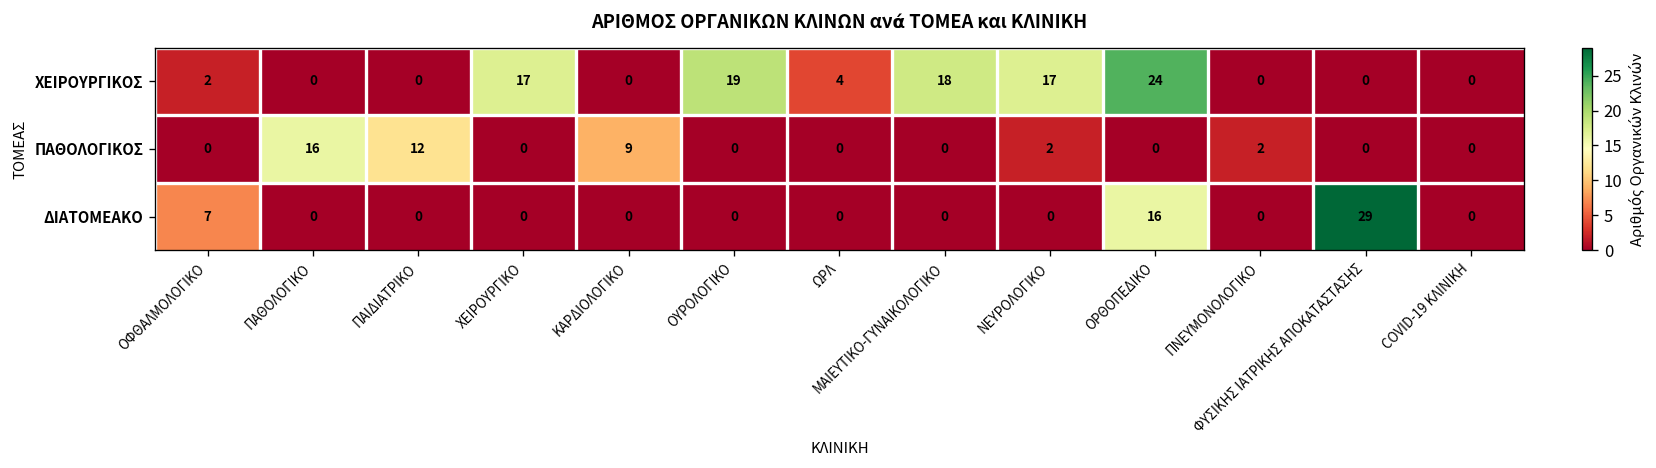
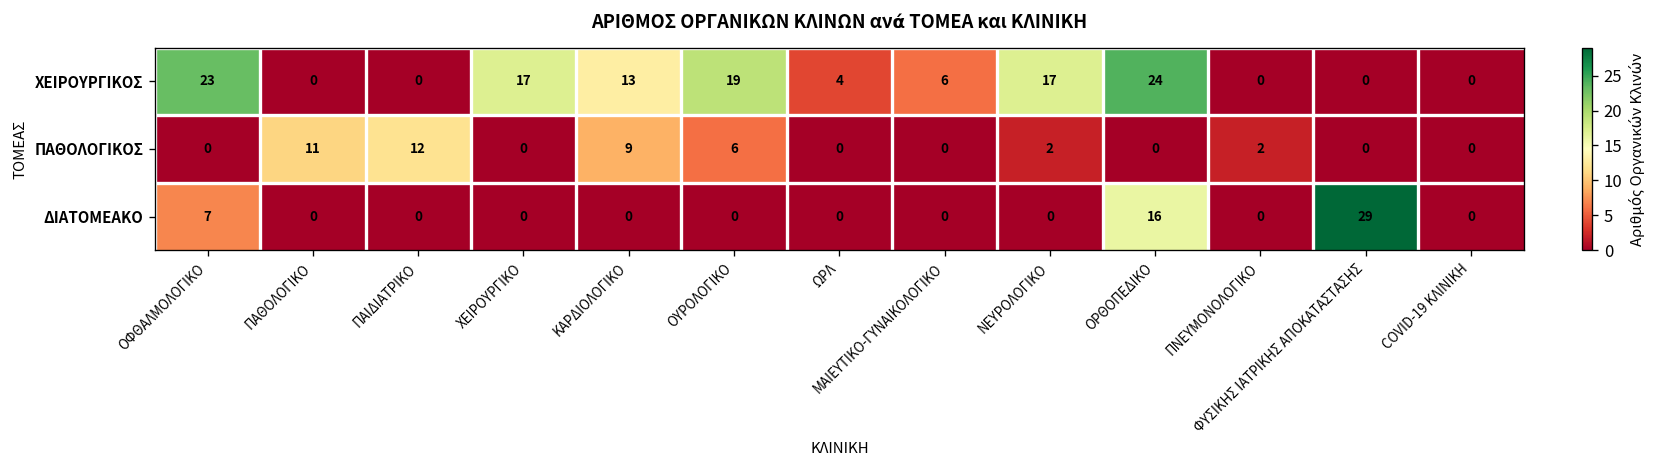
  {
    "ΧΕΙΡΟΥΡΓΙΚΟΣ": {
-     "ΟΦΘΑΛΜΟΛΟΓΙΚΟ": 2,
+     "ΟΦΘΑΛΜΟΛΟΓΙΚΟ": 23,
      "ΠΑΘΟΛΟΓΙΚΟ": 0,
      "ΠΑΙΔΙΑΤΡΙΚΟ": 0,
      "ΧΕΙΡΟΥΡΓΙΚΟ": 17,
-     "ΚΑΡΔΙΟΛΟΓΙΚΟ": 0,
+     "ΚΑΡΔΙΟΛΟΓΙΚΟ": 13,
      "ΟΥΡΟΛΟΓΙΚΟ": 19,
      "ΩΡΛ": 4,
-     "ΜΑΙΕΥΤΙΚΟ-ΓΥΝΑΙΚΟΛΟΓΙΚΟ": 18,
+     "ΜΑΙΕΥΤΙΚΟ-ΓΥΝΑΙΚΟΛΟΓΙΚΟ": 6,
      "ΝΕΥΡΟΛΟΓΙΚΟ": 17,
      "ΟΡΘΟΠΕΔΙΚΟ": 24,
      "ΠΝΕΥΜΟΝΟΛΟΓΙΚΟ": 0,
      "ΦΥΣΙΚΗΣ ΙΑΤΡΙΚΗΣ ΑΠΟΚΑΤΑΣΤΑΣΗΣ": 0,
      "COVID-19 ΚΛΙΝΙΚΗ": 0
    },
    "ΠΑΘΟΛΟΓΙΚΟΣ": {
      "ΟΦΘΑΛΜΟΛΟΓΙΚΟ": 0,
-     "ΠΑΘΟΛΟΓΙΚΟ": 16,
+     "ΠΑΘΟΛΟΓΙΚΟ": 11,
      "ΠΑΙΔΙΑΤΡΙΚΟ": 12,
      "ΧΕΙΡΟΥΡΓΙΚΟ": 0,
      "ΚΑΡΔΙΟΛΟΓΙΚΟ": 9,
-     "ΟΥΡΟΛΟΓΙΚΟ": 0,
+     "ΟΥΡΟΛΟΓΙΚΟ": 6,
      "ΩΡΛ": 0,
      "ΜΑΙΕΥΤΙΚΟ-ΓΥΝΑΙΚΟΛΟΓΙΚΟ": 0,
      "ΝΕΥΡΟΛΟΓΙΚΟ": 2,
      "ΟΡΘΟΠΕΔΙΚΟ": 0,
      "ΠΝΕΥΜΟΝΟΛΟΓΙΚΟ": 2,
      "ΦΥΣΙΚΗΣ ΙΑΤΡΙΚΗΣ ΑΠΟΚΑΤΑΣΤΑΣΗΣ": 0,
      "COVID-19 ΚΛΙΝΙΚΗ": 0
    },
    "ΔΙΑΤΟΜΕΑΚΟ": {
      "ΟΦΘΑΛΜΟΛΟΓΙΚΟ": 7,
      "ΠΑΘΟΛΟΓΙΚΟ": 0,
      "ΠΑΙΔΙΑΤΡΙΚΟ": 0,
      "ΧΕΙΡΟΥΡΓΙΚΟ": 0,
      "ΚΑΡΔΙΟΛΟΓΙΚΟ": 0,
      "ΟΥΡΟΛΟΓΙΚΟ": 0,
      "ΩΡΛ": 0,
      "ΜΑΙΕΥΤΙΚΟ-ΓΥΝΑΙΚΟΛΟΓΙΚΟ": 0,
      "ΝΕΥΡΟΛΟΓΙΚΟ": 0,
      "ΟΡΘΟΠΕΔΙΚΟ": 16,
      "ΠΝΕΥΜΟΝΟΛΟΓΙΚΟ": 0,
      "ΦΥΣΙΚΗΣ ΙΑΤΡΙΚΗΣ ΑΠΟΚΑΤΑΣΤΑΣΗΣ": 29,
      "COVID-19 ΚΛΙΝΙΚΗ": 0
    }
  }
